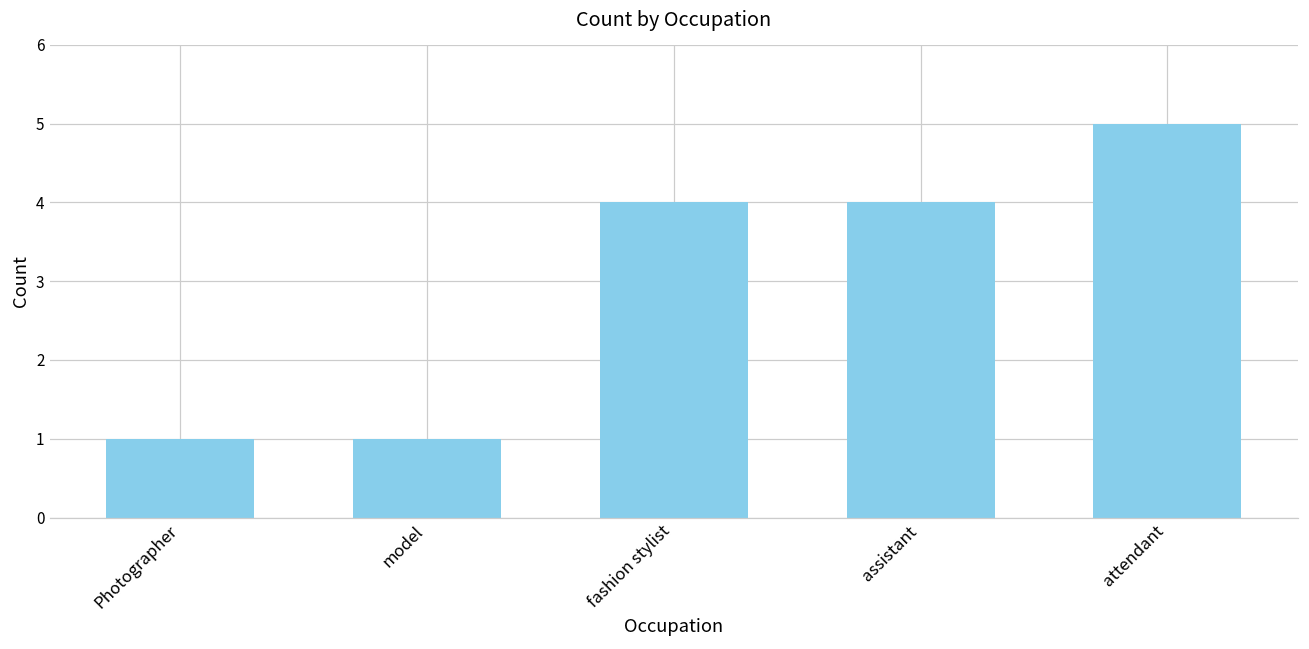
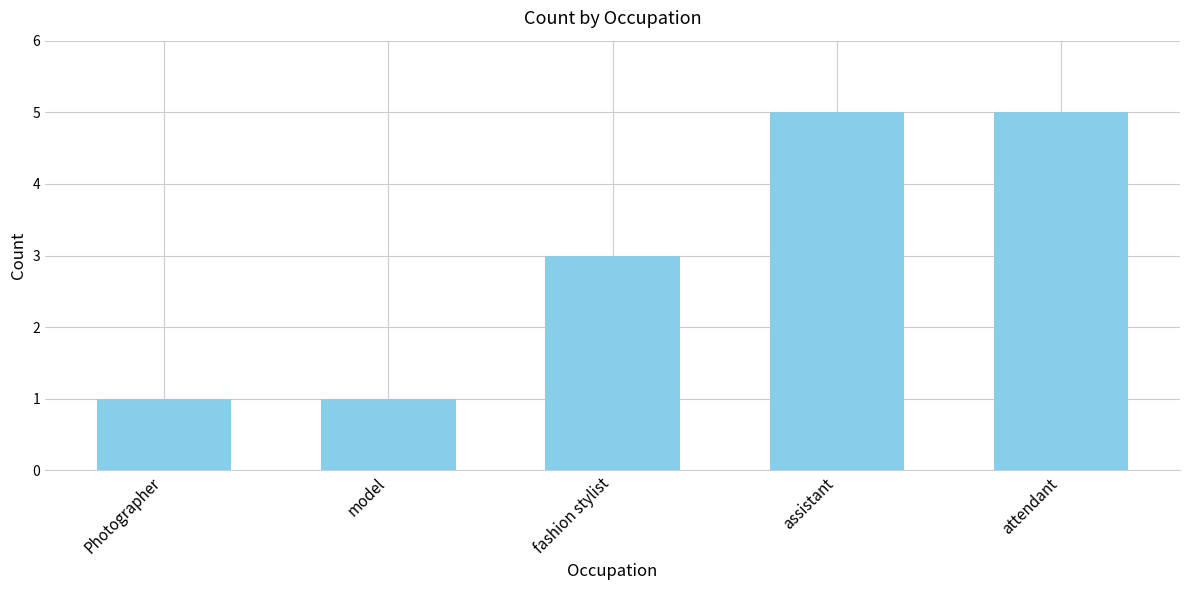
  {
    "Photographer": 1,
    "model": 1,
-   "fashion stylist": 4,
-   "assistant": 4,
+   "fashion stylist": 3,
+   "assistant": 5,
    "attendant": 5
  }
